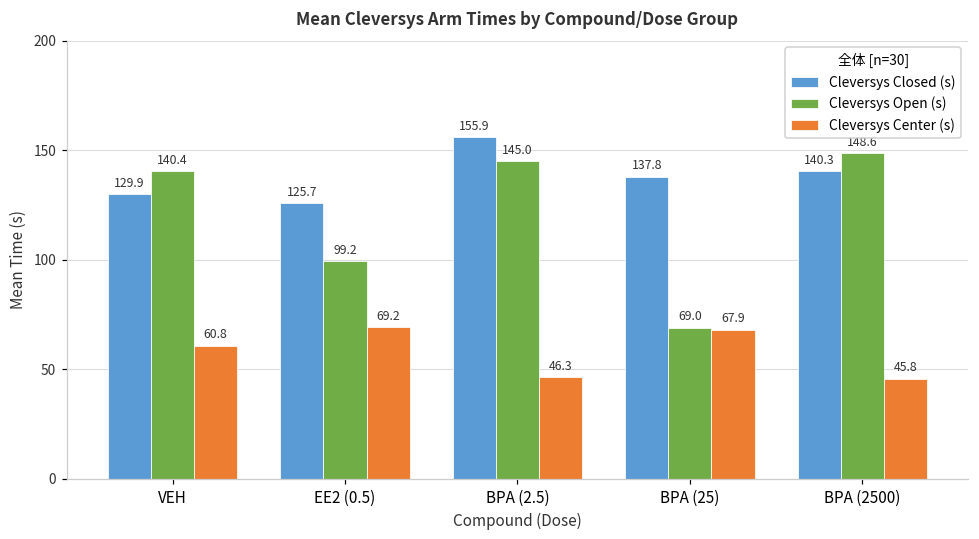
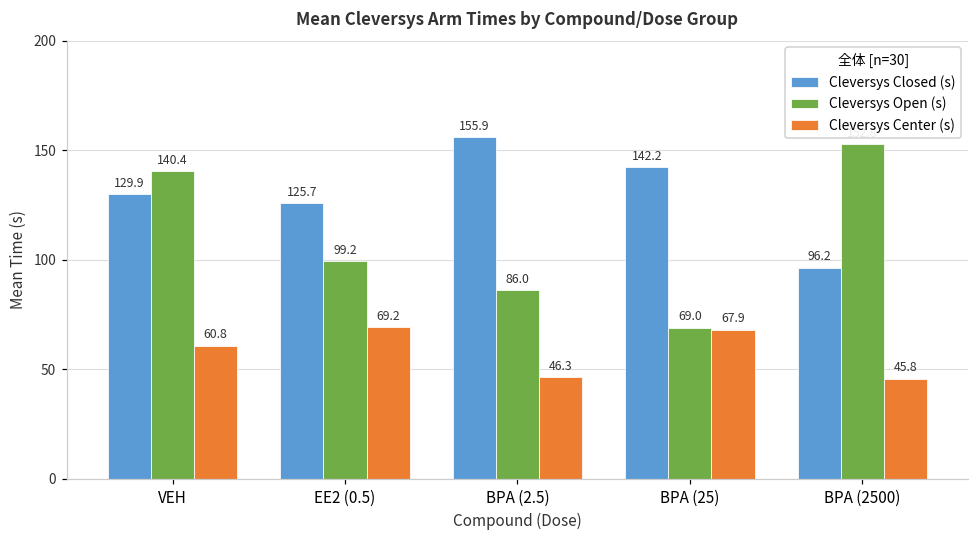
  {
    "Cleversys Closed (s)": {
      "VEH": 129.9,
      "EE2 (0.5)": 125.7,
      "BPA (2.5)": 155.9,
-     "BPA (25)": 137.8,
-     "BPA (2500)": 140.3
+     "BPA (25)": 142.2,
+     "BPA (2500)": 96.2
    },
    "Cleversys Open (s)": {
      "VEH": 140.4,
      "EE2 (0.5)": 99.2,
-     "BPA (2.5)": 145.0,
+     "BPA (2.5)": 86.0,
      "BPA (25)": 69.0,
-     "BPA (2500)": 149
+     "BPA (2500)": 153
    },
    "Cleversys Center (s)": {
      "VEH": 60.8,
      "EE2 (0.5)": 69.2,
      "BPA (2.5)": 46.3,
      "BPA (25)": 67.9,
      "BPA (2500)": 45.8
    }
  }
